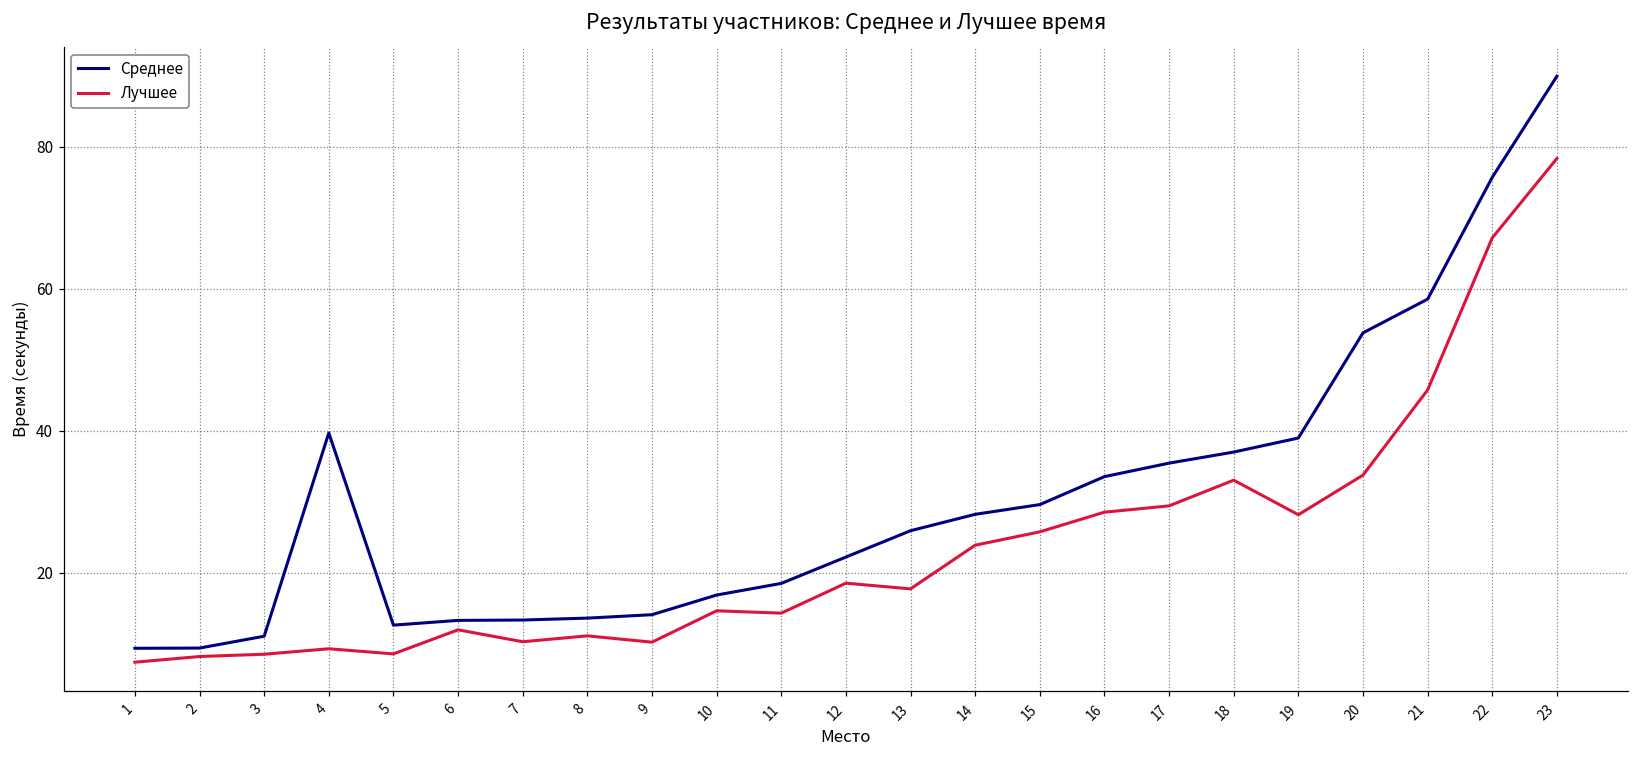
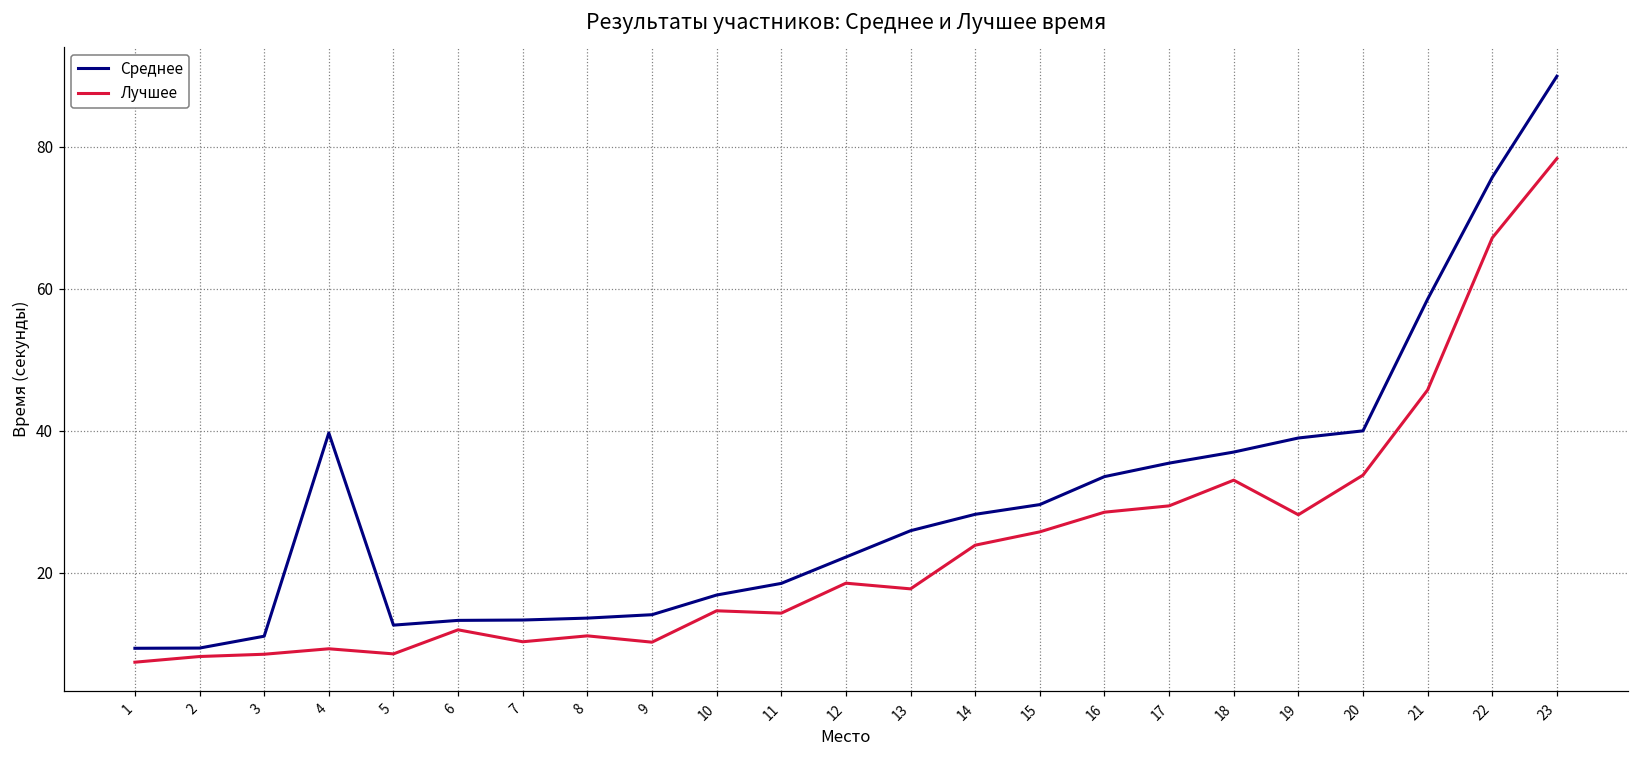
  {
    "Среднее": {
      "1": 9,
      "2": 9,
      "3": 11,
      "4": 40,
      "5": 13,
      "6": 13,
      "7": 13,
      "8": 14,
      "9": 14,
      "10": 17,
      "11": 19,
      "12": 22,
      "13": 26,
      "14": 28,
      "15": 30,
      "16": 34,
      "17": 35,
      "18": 37,
      "19": 39,
-     "20": 54,
+     "20": 40,
      "21": 59,
      "22": 76,
      "23": 90
    },
    "Лучшее": {
      "1": 7,
      "2": 8,
      "3": 9,
      "4": 9,
      "5": 9,
      "6": 12,
      "7": 10,
      "8": 11,
      "9": 10,
      "10": 15,
      "11": 14,
      "12": 19,
      "13": 18,
      "14": 24,
      "15": 26,
      "16": 29,
      "17": 29,
      "18": 33,
      "19": 28,
      "20": 34,
      "21": 46,
      "22": 67,
      "23": 78
    }
  }
